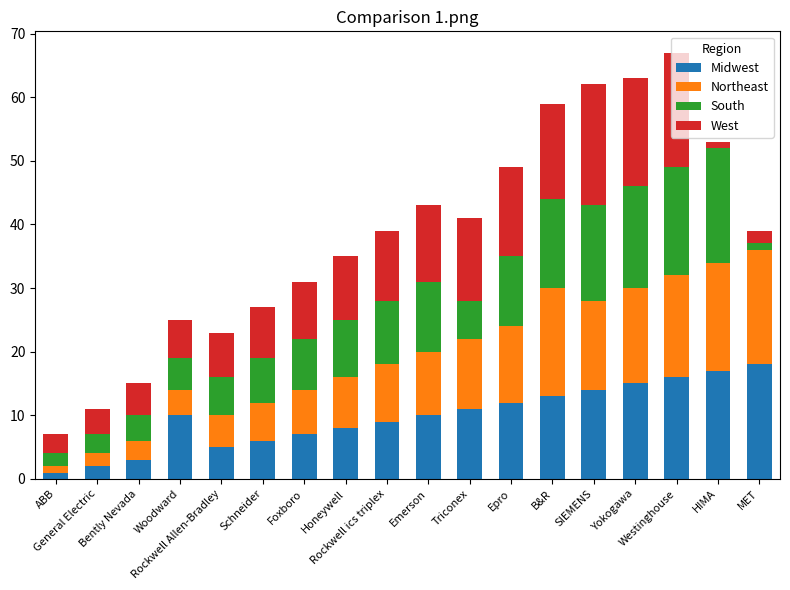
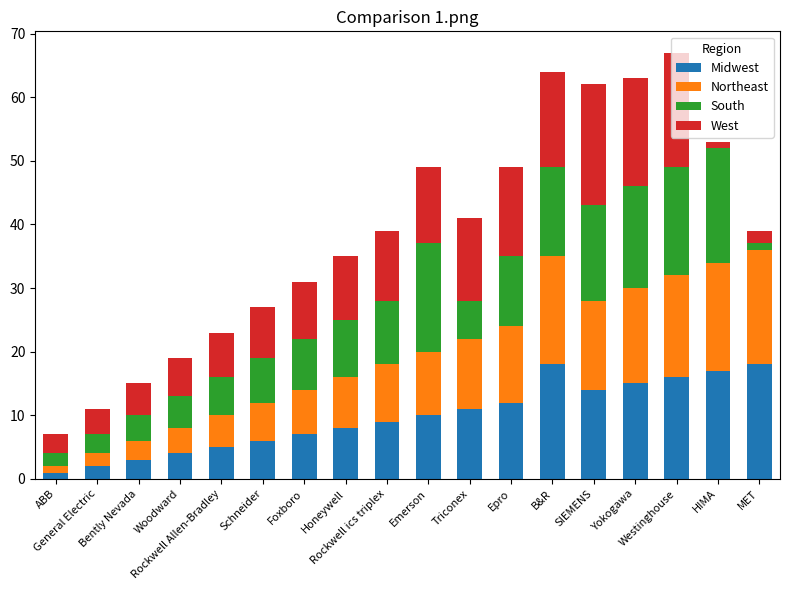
  {
    "Midwest": {
      "ABB": 1,
      "General Electric": 2,
      "Bently Nevada": 3,
-     "Woodward": 10,
+     "Woodward": 4,
      "Rockwell Allen-Bradley": 5,
      "Schneider": 6,
      "Foxboro": 7,
      "Honeywell": 8,
      "Rockwell ics triplex": 9,
      "Emerson": 10,
      "Triconex": 11,
      "Epro": 12,
-     "B&R": 13,
+     "B&R": 18,
      "SIEMENS": 14,
      "Yokogawa": 15,
      "Westinghouse": 16,
      "HIMA": 17,
      "MET": 18
    },
    "Northeast": {
      "ABB": 1,
      "General Electric": 2,
      "Bently Nevada": 3,
      "Woodward": 4,
      "Rockwell Allen-Bradley": 5,
      "Schneider": 6,
      "Foxboro": 7,
      "Honeywell": 8,
      "Rockwell ics triplex": 9,
      "Emerson": 10,
      "Triconex": 11,
      "Epro": 12,
      "B&R": 17,
      "SIEMENS": 14,
      "Yokogawa": 15,
      "Westinghouse": 16,
      "HIMA": 17,
      "MET": 18
    },
    "South": {
      "ABB": 2,
      "General Electric": 3,
      "Bently Nevada": 4,
      "Woodward": 5,
      "Rockwell Allen-Bradley": 6,
      "Schneider": 7,
      "Foxboro": 8,
      "Honeywell": 9,
      "Rockwell ics triplex": 10,
-     "Emerson": 11,
+     "Emerson": 17,
      "Triconex": 6,
      "Epro": 11,
      "B&R": 14,
      "SIEMENS": 15,
      "Yokogawa": 16,
      "Westinghouse": 17,
      "HIMA": 18,
      "MET": 1
    },
    "West": {
      "ABB": 3,
      "General Electric": 4,
      "Bently Nevada": 5,
      "Woodward": 6,
      "Rockwell Allen-Bradley": 7,
      "Schneider": 8,
      "Foxboro": 9,
      "Honeywell": 10,
      "Rockwell ics triplex": 11,
      "Emerson": 12,
      "Triconex": 13,
      "Epro": 14,
      "B&R": 15,
      "SIEMENS": 19,
      "Yokogawa": 17,
      "HIMA": 1,
      "MET": 2
    }
  }
